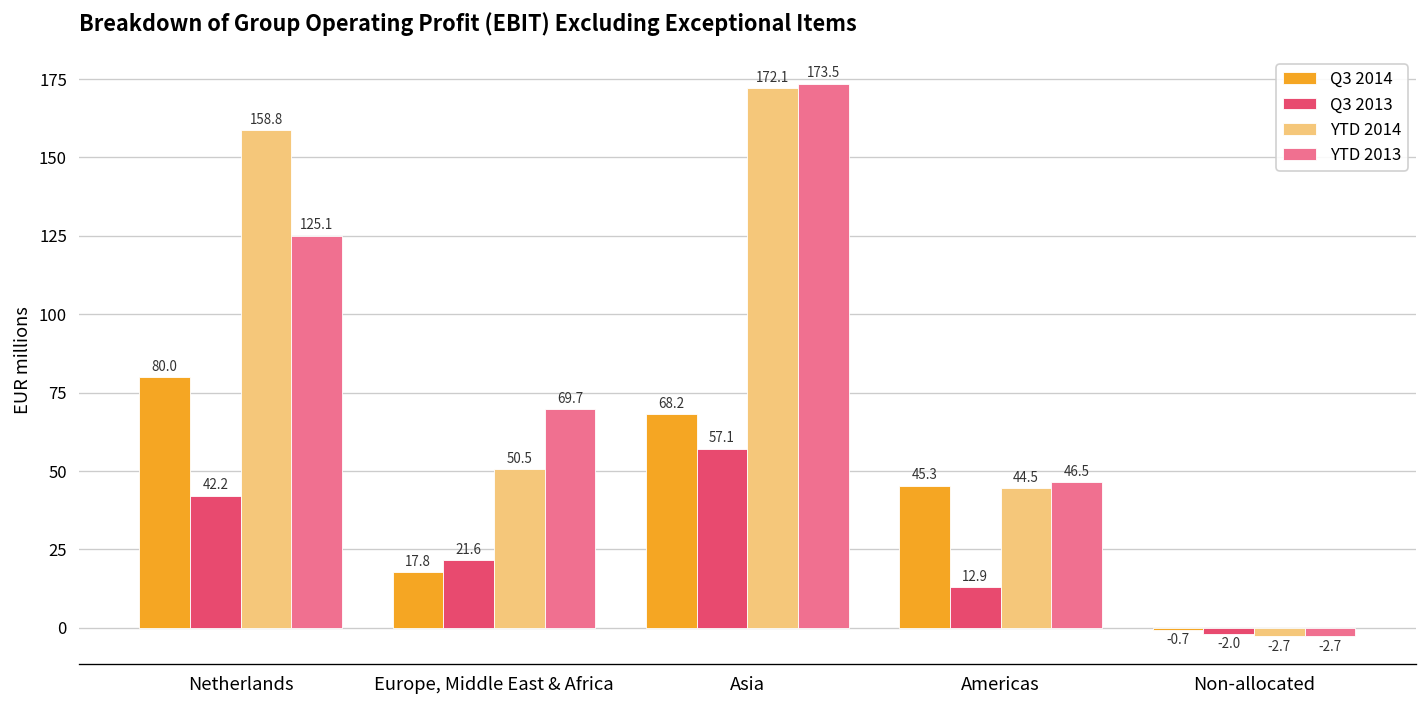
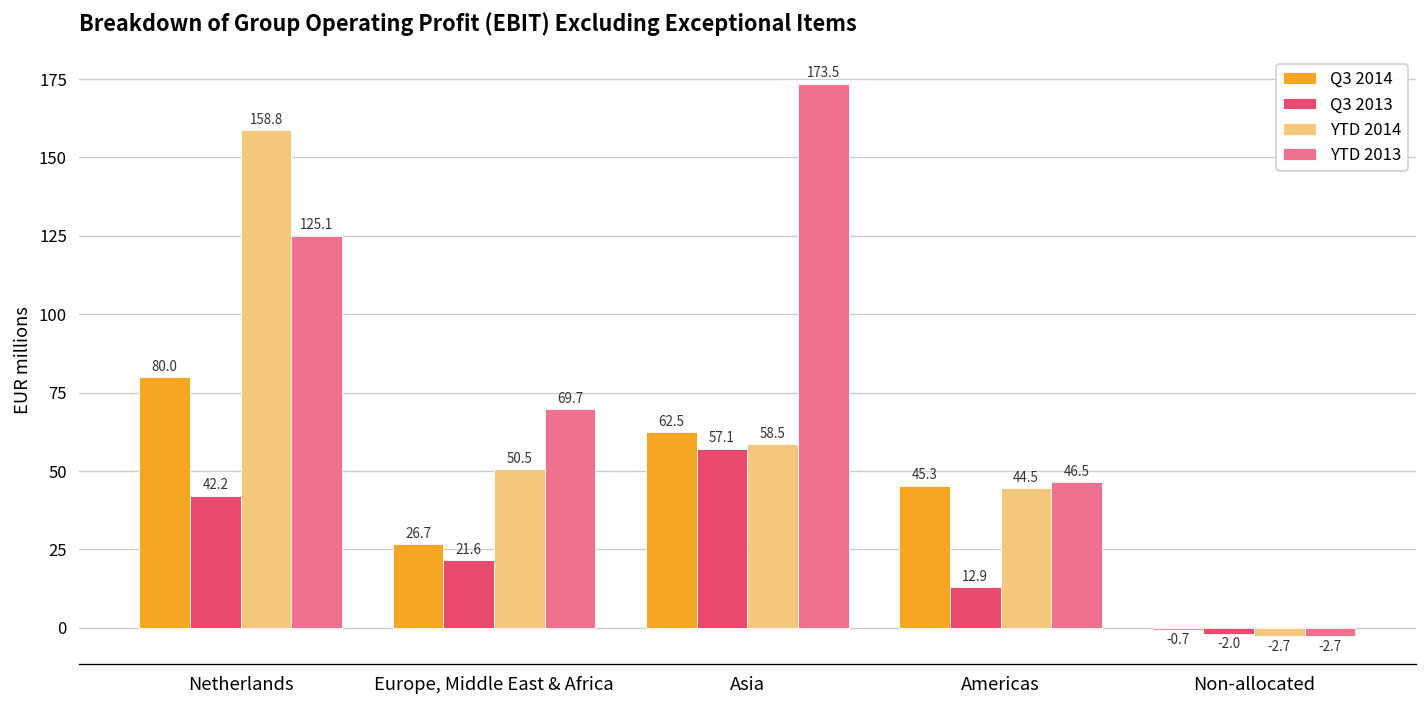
  {
    "Q3 2014": {
      "Netherlands": 80.0,
-     "Europe, Middle East & Africa": 17.8,
-     "Asia": 68.2,
+     "Europe, Middle East & Africa": 26.7,
+     "Asia": 62.5,
      "Americas": 45.3,
      "Non-allocated": -0.7
    },
    "YTD 2014": {
      "Netherlands": 158.8,
      "Europe, Middle East & Africa": 50.5,
-     "Asia": 172.1,
+     "Asia": 58.5,
      "Americas": 44.5,
      "Non-allocated": -2.7
    }
  }
